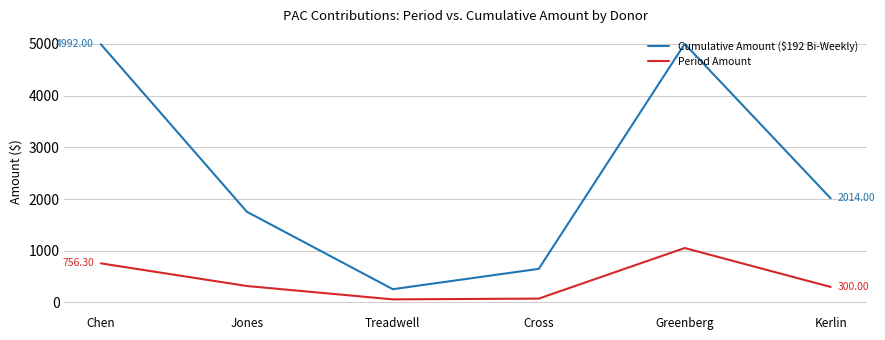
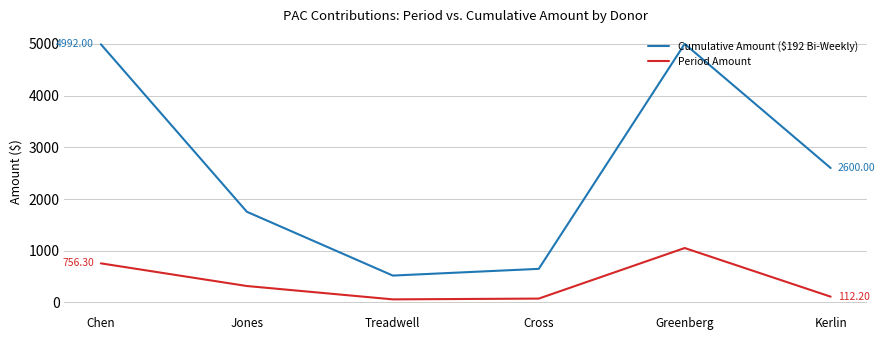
  {
    "Cumulative Amount ($192 Bi-Weekly)": {
      "Chen": 4992.00,
-     "Treadwell": 300,
-     "Kerlin": 2014.00
+     "Treadwell": 500,
+     "Kerlin": 2600.00
    },
    "Period Amount": {
      "Chen": 756.30,
-     "Kerlin": 300.00
+     "Kerlin": 112.20
    }
  }
